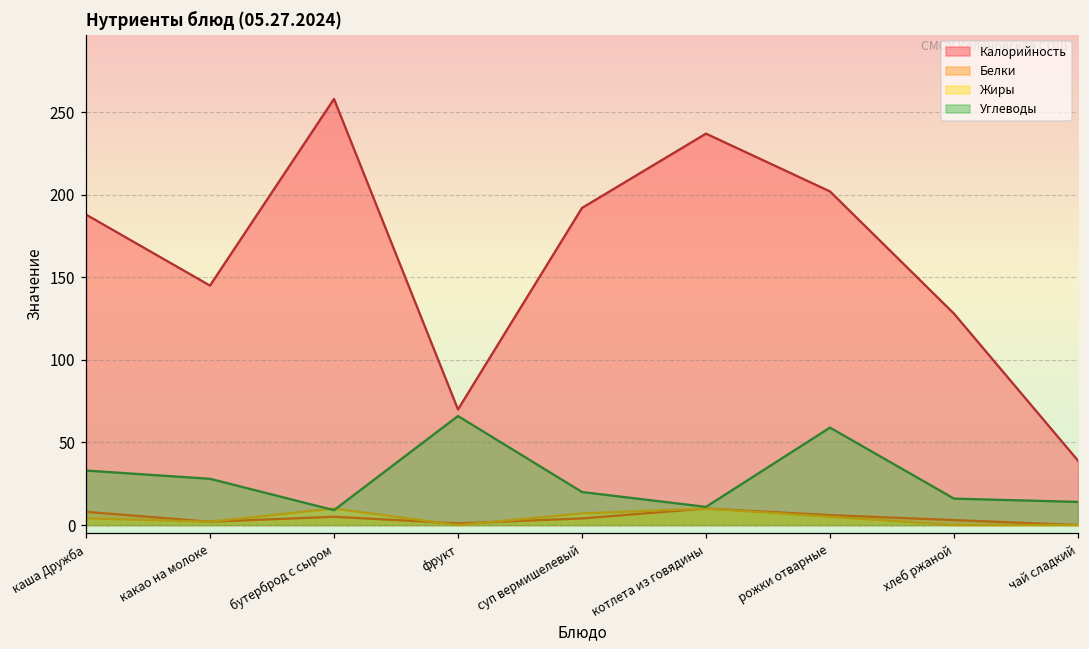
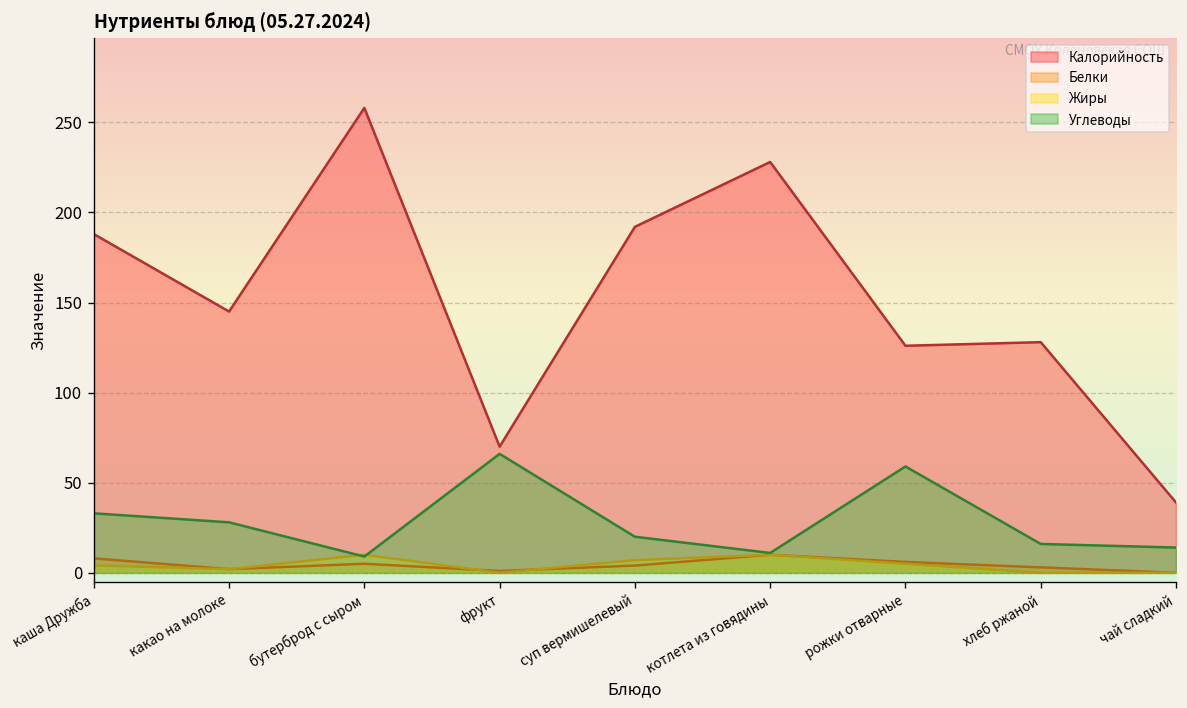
  {
    "Калорийность": {
      "каша Дружба": 188,
      "какао на молоке": 145,
      "бутерброд с сыром": 258,
      "фрукт": 70,
      "суп вермишелевый": 192,
-     "котлета из говядины": 237,
-     "рожки отварные": 202,
+     "котлета из говядины": 228,
+     "рожки отварные": 126,
      "хлеб ржаной": 128,
      "чай сладкий": 39
    },
    "Углеводы": {
      "каша Дружба": 33,
      "какао на молоке": 28,
      "фрукт": 66,
      "суп вермишелевый": 20,
      "рожки отварные": 59,
      "хлеб ржаной": 16,
      "чай сладкий": 14
    }
  }
